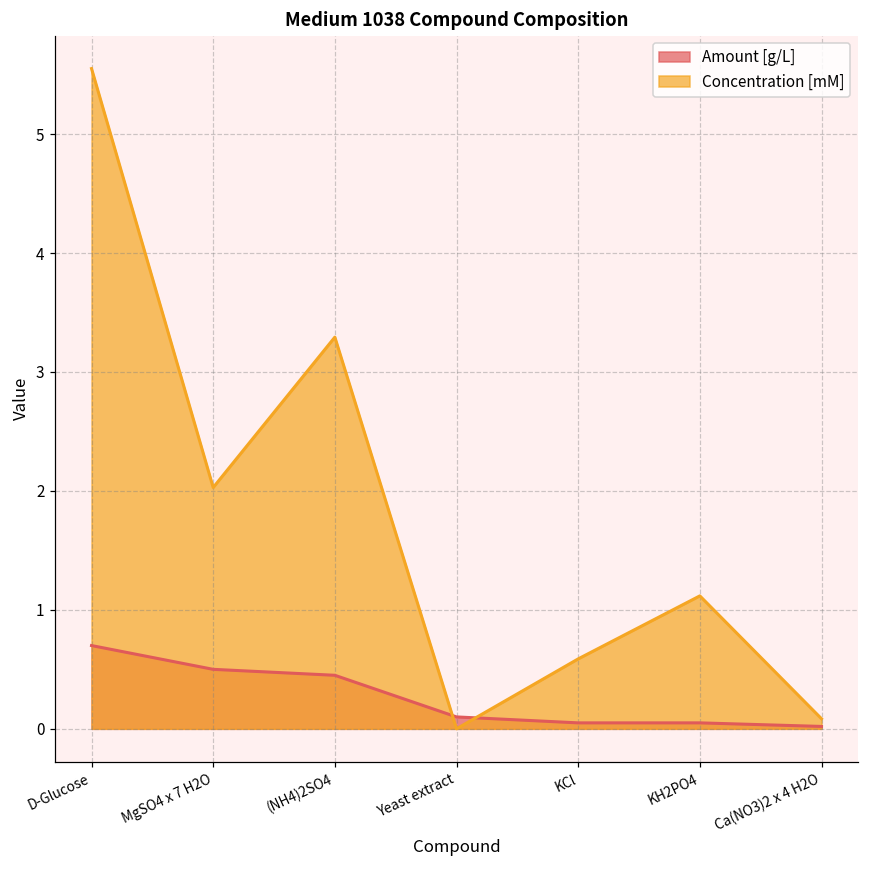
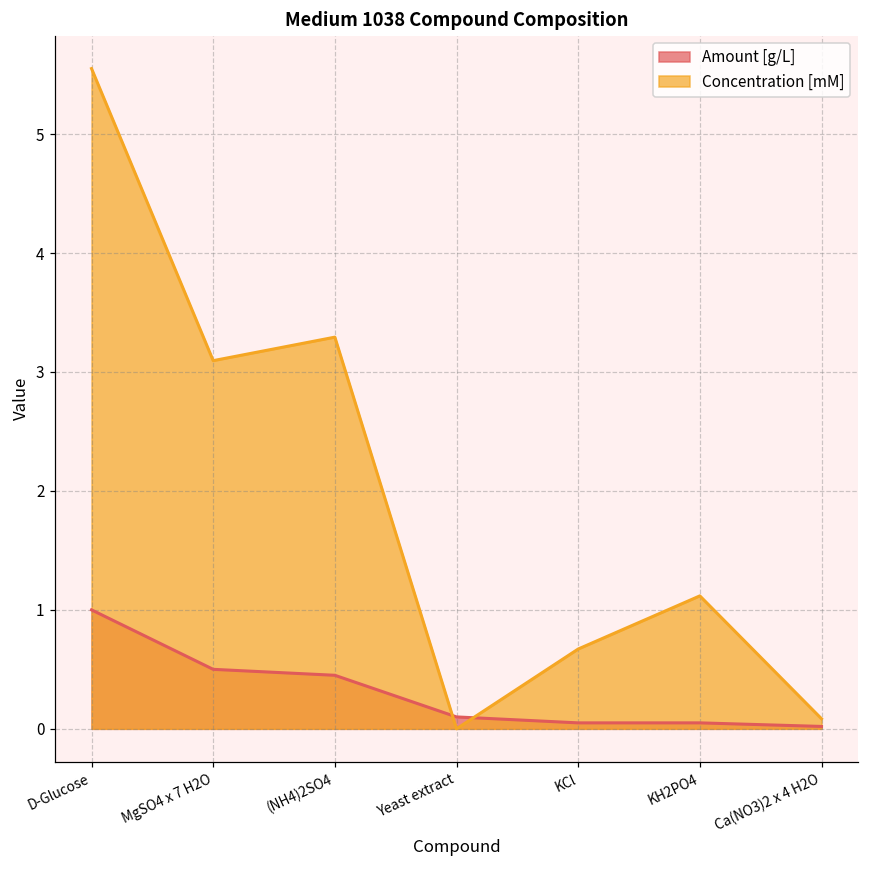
  {
    "Amount [g/L]": {
-     "D-Glucose": 0.7,
+     "D-Glucose": 1.0,
      "MgSO4 x 7 H2O": 0.5,
      "(NH4)2SO4": 0.45,
      "Yeast extract": 0.1,
      "KCl": 0.05,
      "KH2PO4": 0.05,
      "Ca(NO3)2 x 4 H2O": 0.0
    },
    "Concentration [mM]": {
      "D-Glucose": 5.55,
-     "MgSO4 x 7 H2O": 2.03,
+     "MgSO4 x 7 H2O": 3.10,
      "(NH4)2SO4": 3.29,
      "Yeast extract": 0.00,
-     "KCl": 0.59,
+     "KCl": 0.67,
      "KH2PO4": 1.12,
      "Ca(NO3)2 x 4 H2O": 0.08
    }
  }
